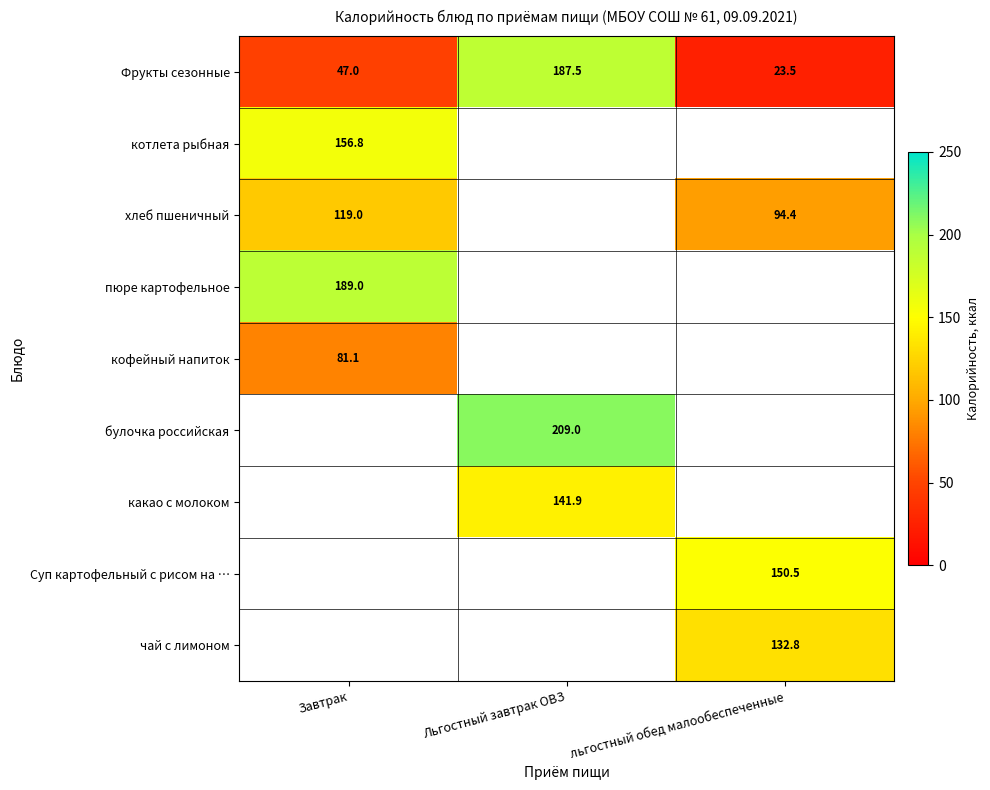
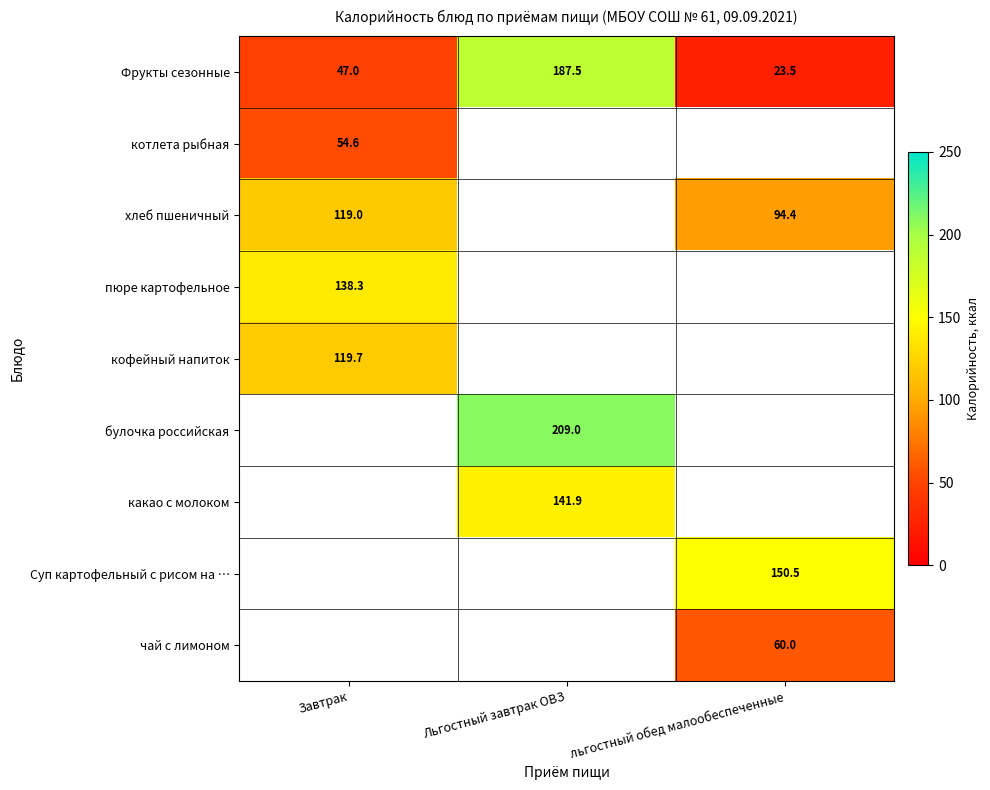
  {
    "Фрукты сезонные": {
      "Завтрак": 47.0,
      "Льгостный завтрак ОВЗ": 187.5,
      "льгостный обед малообеспеченные": 23.5
    },
    "котлета рыбная": {
-     "Завтрак": 156.8
+     "Завтрак": 54.6
    },
    "хлеб пшеничный": {
      "Завтрак": 119.0,
      "льгостный обед малообеспеченные": 94.4
    },
    "пюре картофельное": {
-     "Завтрак": 189.0
+     "Завтрак": 138.3
    },
    "кофейный напиток": {
-     "Завтрак": 81.1
+     "Завтрак": 119.7
    },
    "булочка российская": {
      "Льгостный завтрак ОВЗ": 209.0
    },
    "какао с молоком": {
      "Льгостный завтрак ОВЗ": 141.9
    },
    "Суп картофельный с рисом на …": {
      "льгостный обед малообеспеченные": 150.5
    },
    "чай с лимоном": {
-     "льгостный обед малообеспеченные": 132.8
+     "льгостный обед малообеспеченные": 60.0
    }
  }
